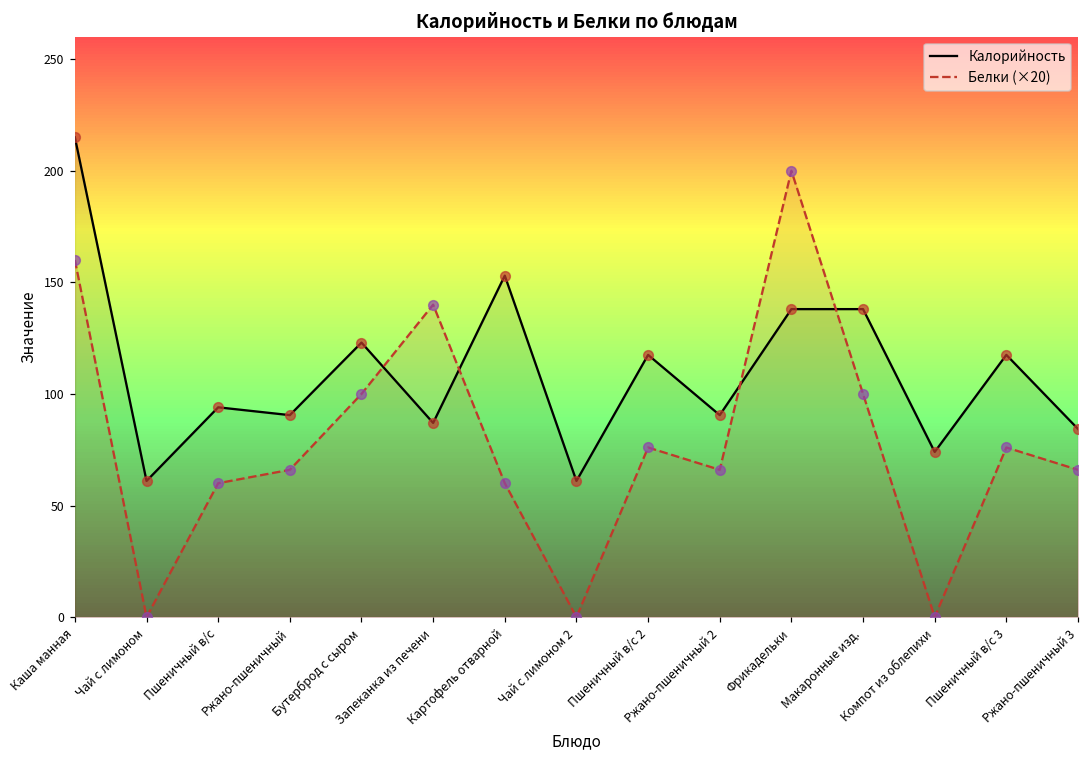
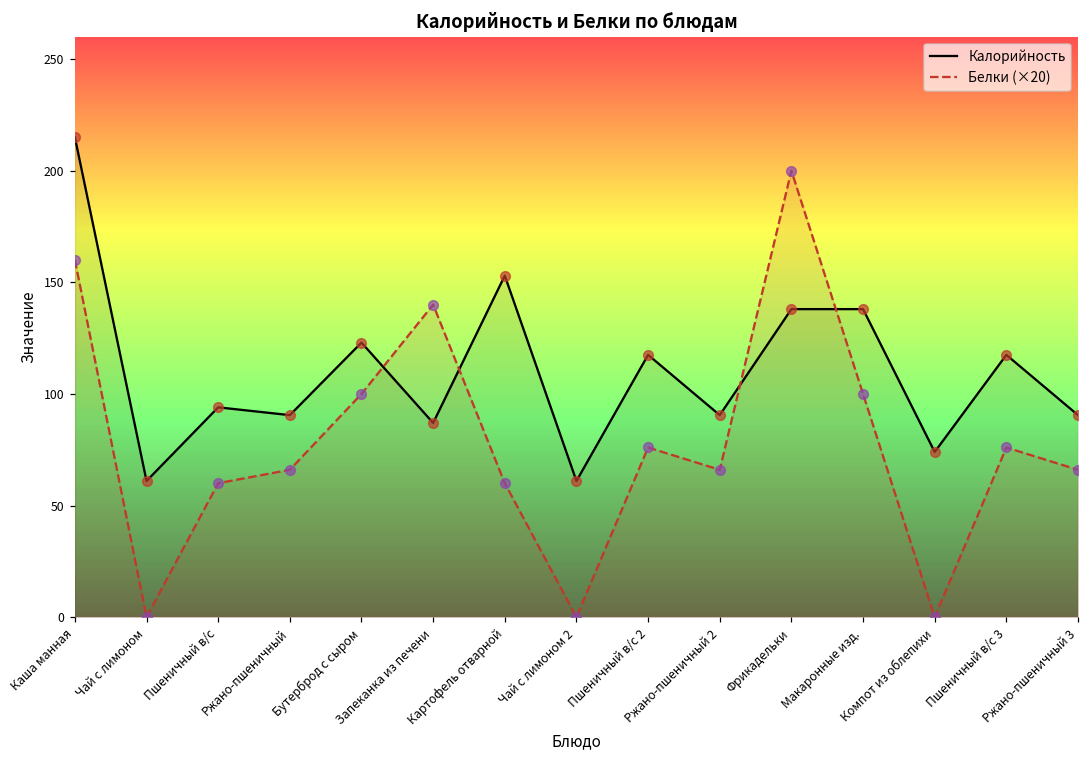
  {
    "Калорийность": {
      "Каша манная": 215,
      "Чай с лимоном": 61,
      "Пшеничный в/с": 94,
      "Ржано-пшеничный": 91,
      "Бутерброд с сыром": 123,
      "Запеканка из печени": 87,
      "Картофель отварной": 153,
      "Чай с лимоном 2": 61,
      "Пшеничный в/с 2": 118,
      "Ржано-пшеничный 2": 91,
      "Фрикадельки": 138,
      "Макаронные изд.": 138,
      "Компот из облепихи": 74,
      "Пшеничный в/с 3": 118,
-     "Ржано-пшеничный 3": 84
+     "Ржано-пшеничный 3": 91
    },
    "Белки (×20)": {
      "Каша манная": 160,
      "Чай с лимоном": 0,
      "Пшеничный в/с": 60,
      "Ржано-пшеничный": 66,
      "Бутерброд с сыром": 100,
      "Запеканка из печени": 140,
      "Картофель отварной": 60,
      "Чай с лимоном 2": 0,
      "Пшеничный в/с 2": 76,
      "Ржано-пшеничный 2": 66,
      "Фрикадельки": 200,
      "Макаронные изд.": 100,
      "Компот из облепихи": 0,
      "Пшеничный в/с 3": 76,
      "Ржано-пшеничный 3": 66
    }
  }
